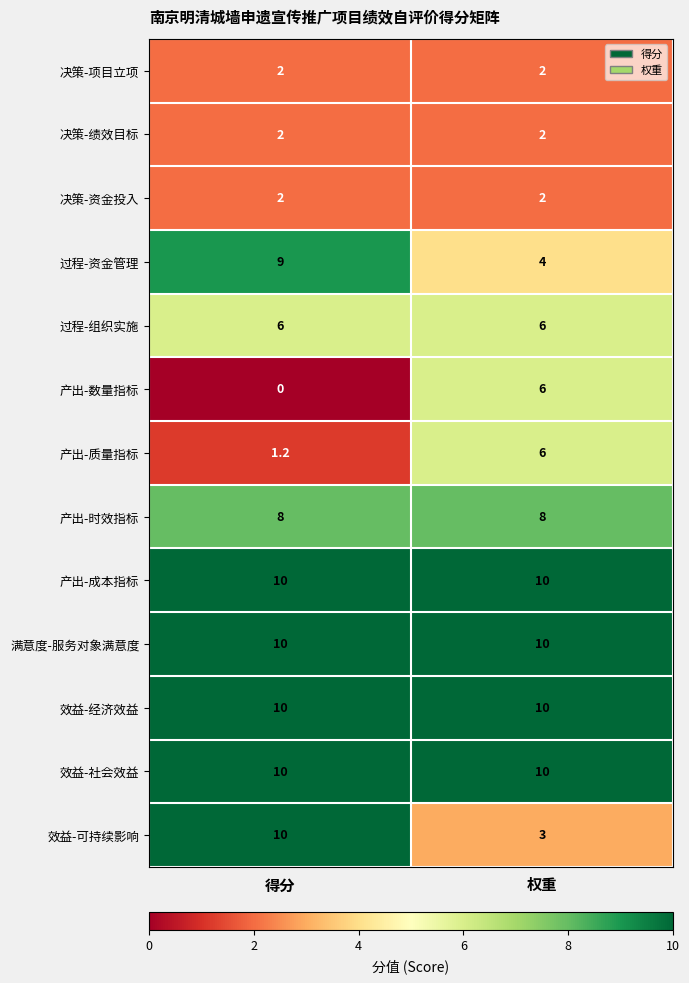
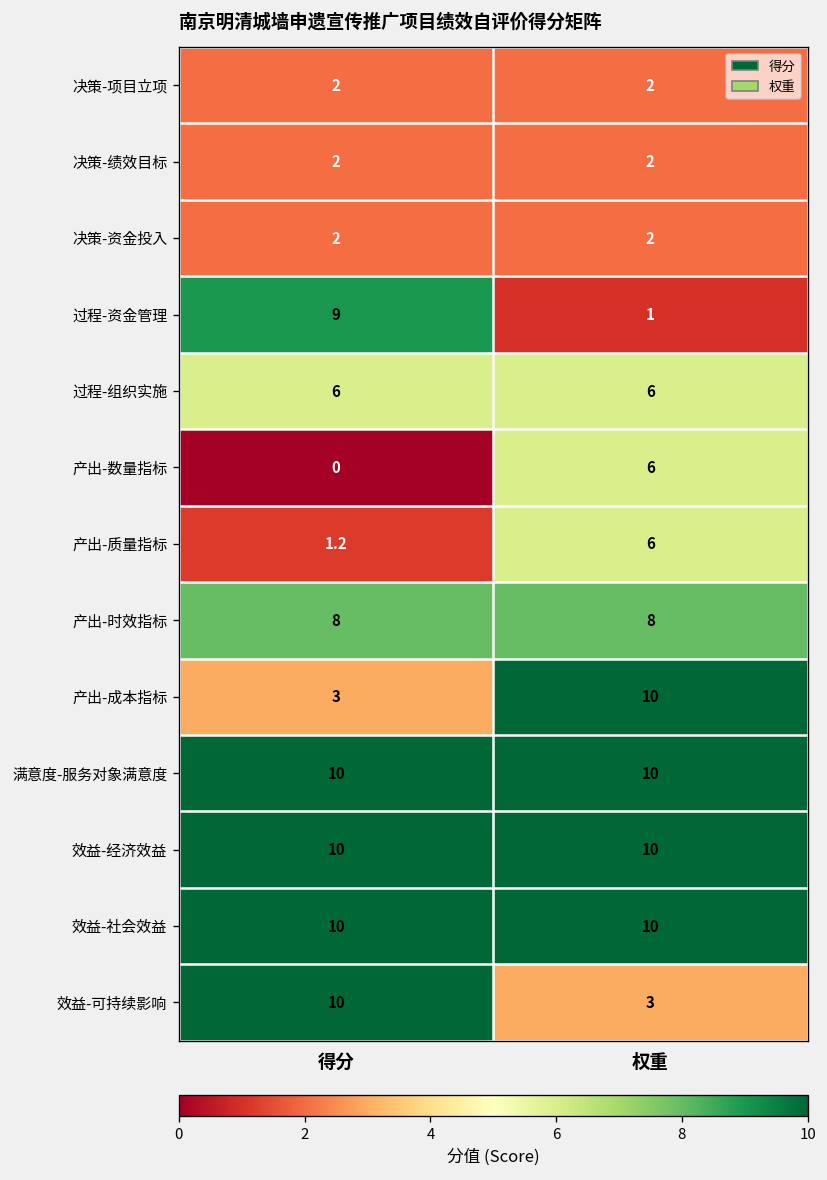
  {
    "决策-项目立项": {
      "得分": 2,
      "权重": 2
    },
    "决策-绩效目标": {
      "得分": 2,
      "权重": 2
    },
    "决策-资金投入": {
      "得分": 2,
      "权重": 2
    },
    "过程-资金管理": {
      "得分": 9,
-     "权重": 4
+     "权重": 1
    },
    "过程-组织实施": {
      "得分": 6,
      "权重": 6
    },
    "产出-数量指标": {
      "得分": 0,
      "权重": 6
    },
    "产出-质量指标": {
      "得分": 1.2,
      "权重": 6
    },
    "产出-时效指标": {
      "得分": 8,
      "权重": 8
    },
    "产出-成本指标": {
-     "得分": 10,
+     "得分": 3,
      "权重": 10
    },
    "满意度-服务对象满意度": {
      "得分": 10,
      "权重": 10
    },
    "效益-经济效益": {
      "得分": 10,
      "权重": 10
    },
    "效益-社会效益": {
      "得分": 10,
      "权重": 10
    },
    "效益-可持续影响": {
      "得分": 10,
      "权重": 3
    }
  }
